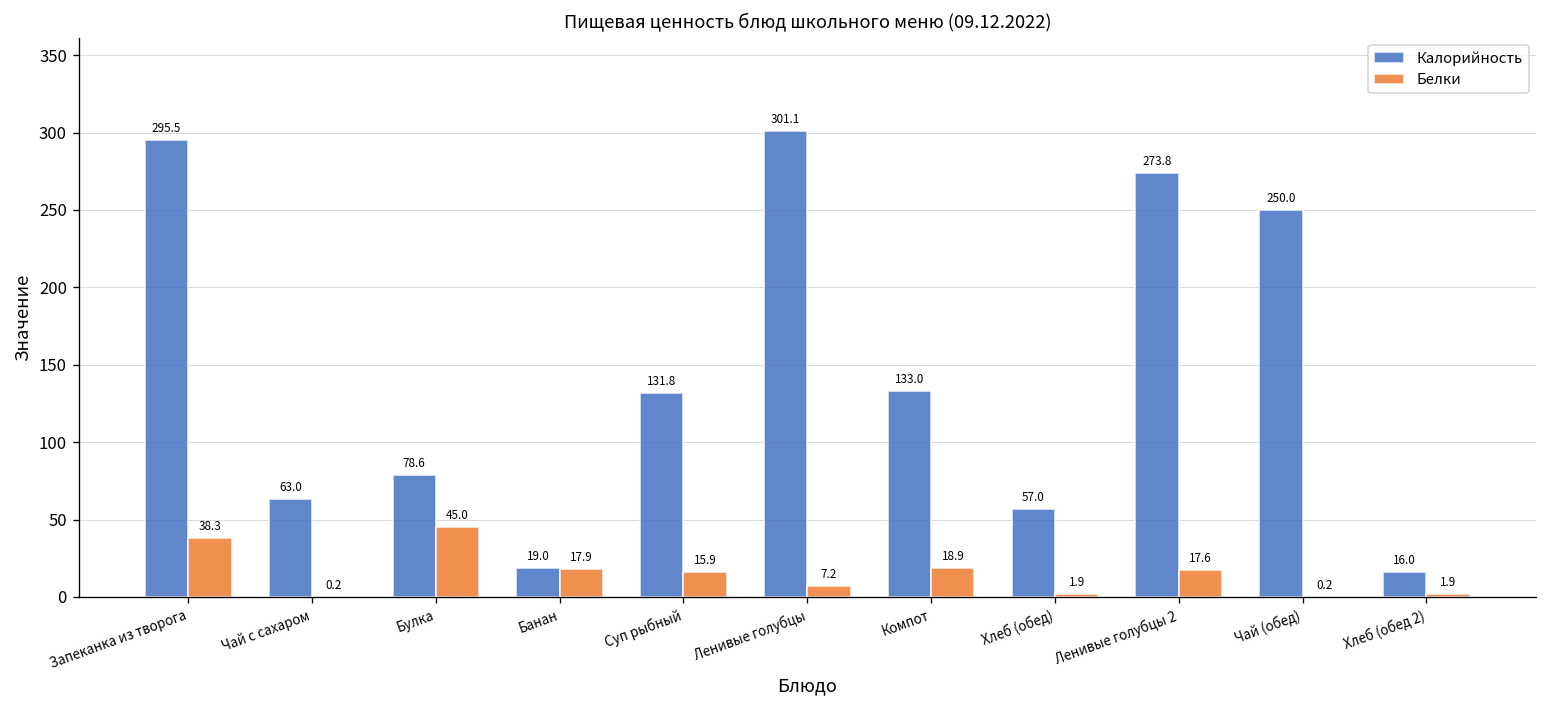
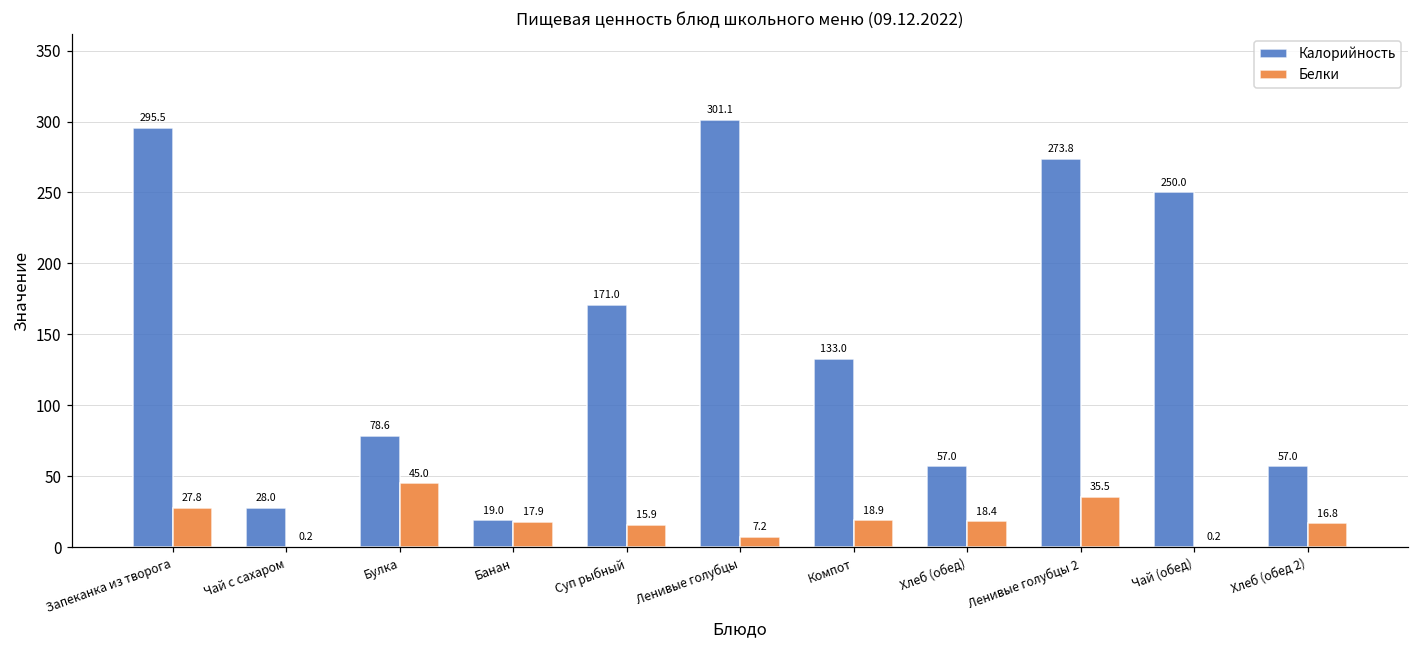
  {
    "Калорийность": {
      "Запеканка из творога": 295.5,
-     "Чай с сахаром": 63.0,
+     "Чай с сахаром": 28.0,
      "Булка": 78.6,
      "Банан": 19.0,
-     "Суп рыбный": 131.8,
+     "Суп рыбный": 171.0,
      "Ленивые голубцы": 301.1,
      "Компот": 133.0,
      "Хлеб (обед)": 57.0,
      "Ленивые голубцы 2": 273.8,
      "Чай (обед)": 250.0,
-     "Хлеб (обед 2)": 16.0
+     "Хлеб (обед 2)": 57.0
    },
    "Белки": {
-     "Запеканка из творога": 38.3,
+     "Запеканка из творога": 27.8,
      "Чай с сахаром": 0.2,
      "Булка": 45.0,
      "Банан": 17.9,
      "Суп рыбный": 15.9,
      "Ленивые голубцы": 7.2,
      "Компот": 18.9,
-     "Хлеб (обед)": 1.9,
-     "Ленивые голубцы 2": 17.6,
+     "Хлеб (обед)": 18.4,
+     "Ленивые голубцы 2": 35.5,
      "Чай (обед)": 0.2,
-     "Хлеб (обед 2)": 1.9
+     "Хлеб (обед 2)": 16.8
    }
  }
